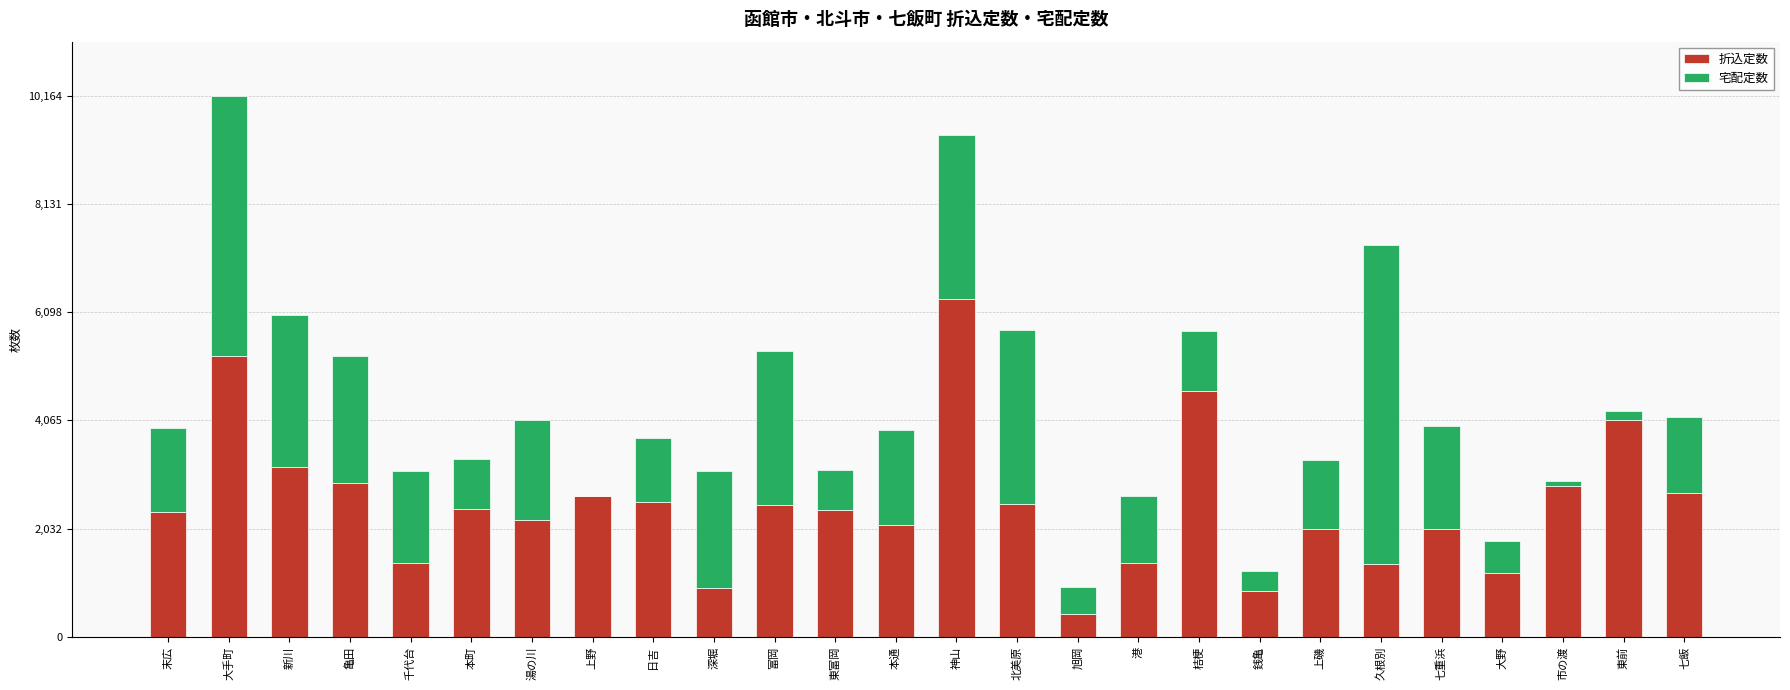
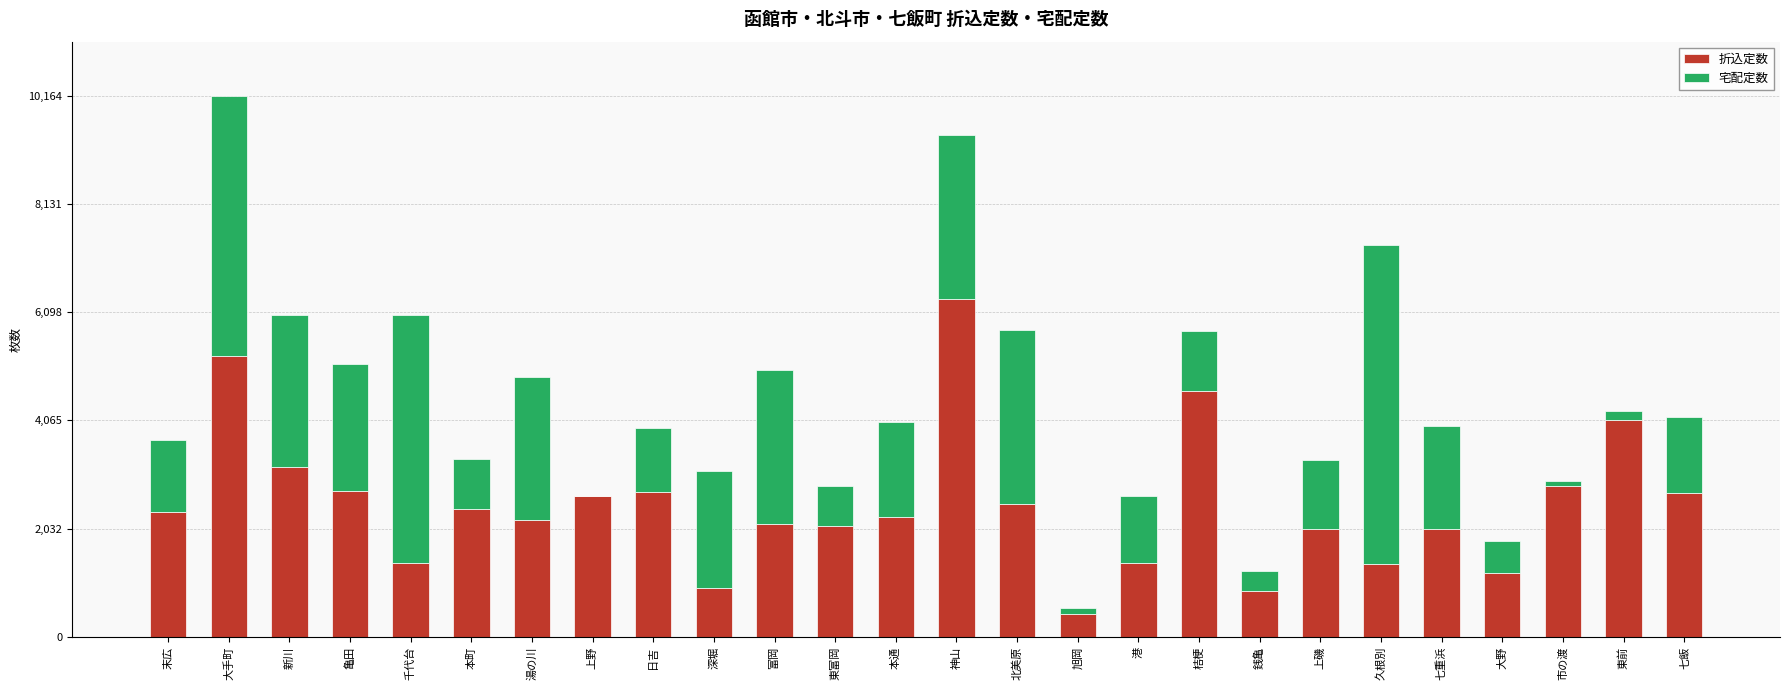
  {
    "折込定数": {
      "末広": "2,300",
      "大手町": "5,300",
      "新川": "3,200",
-     "亀田": "2,900",
+     "亀田": "2,700",
      "千代台": "1,400",
      "本町": "2,400",
      "湯の川": "2,200",
      "上野": "2,700",
-     "日吉": "2,500",
+     "日吉": "2,700",
      "深堀": "900",
-     "富岡": "2,500",
-     "東富岡": "2,400",
-     "本通": "2,100",
+     "富岡": "2,100",
+     "東富岡": "2,100",
+     "本通": "2,300",
      "神山": "6,300",
      "北美原": "2,500",
      "旭岡": "400",
      "港": "1,400",
      "桔梗": "4,600",
      "銭亀": "900",
      "上磯": "2,000",
      "久根別": "1,400",
      "七重浜": "2,000",
      "大野": "1,200",
      "市の渡": "2,800",
      "東前": "4,100",
      "七飯": "2,700"
    },
    "宅配定数": {
-     "末広": "1,600",
+     "末広": "1,400",
      "大手町": "4,900",
      "新川": "2,900",
      "亀田": "2,400",
-     "千代台": "1,700",
+     "千代台": "4,700",
      "本町": "900",
-     "湯の川": "1,900",
+     "湯の川": "2,700",
      "上野": "0",
      "日吉": "1,200",
      "深堀": "2,200",
      "富岡": "2,900",
      "東富岡": "800",
      "本通": "1,800",
      "神山": "3,100",
      "北美原": "3,300",
-     "旭岡": "500",
+     "旭岡": "100",
      "港": "1,300",
      "桔梗": "1,100",
      "銭亀": "400",
      "上磯": "1,300",
      "久根別": "6,000",
      "七重浜": "1,900",
      "大野": "600",
      "市の渡": "100",
      "東前": "200",
      "七飯": "1,400"
    }
  }
